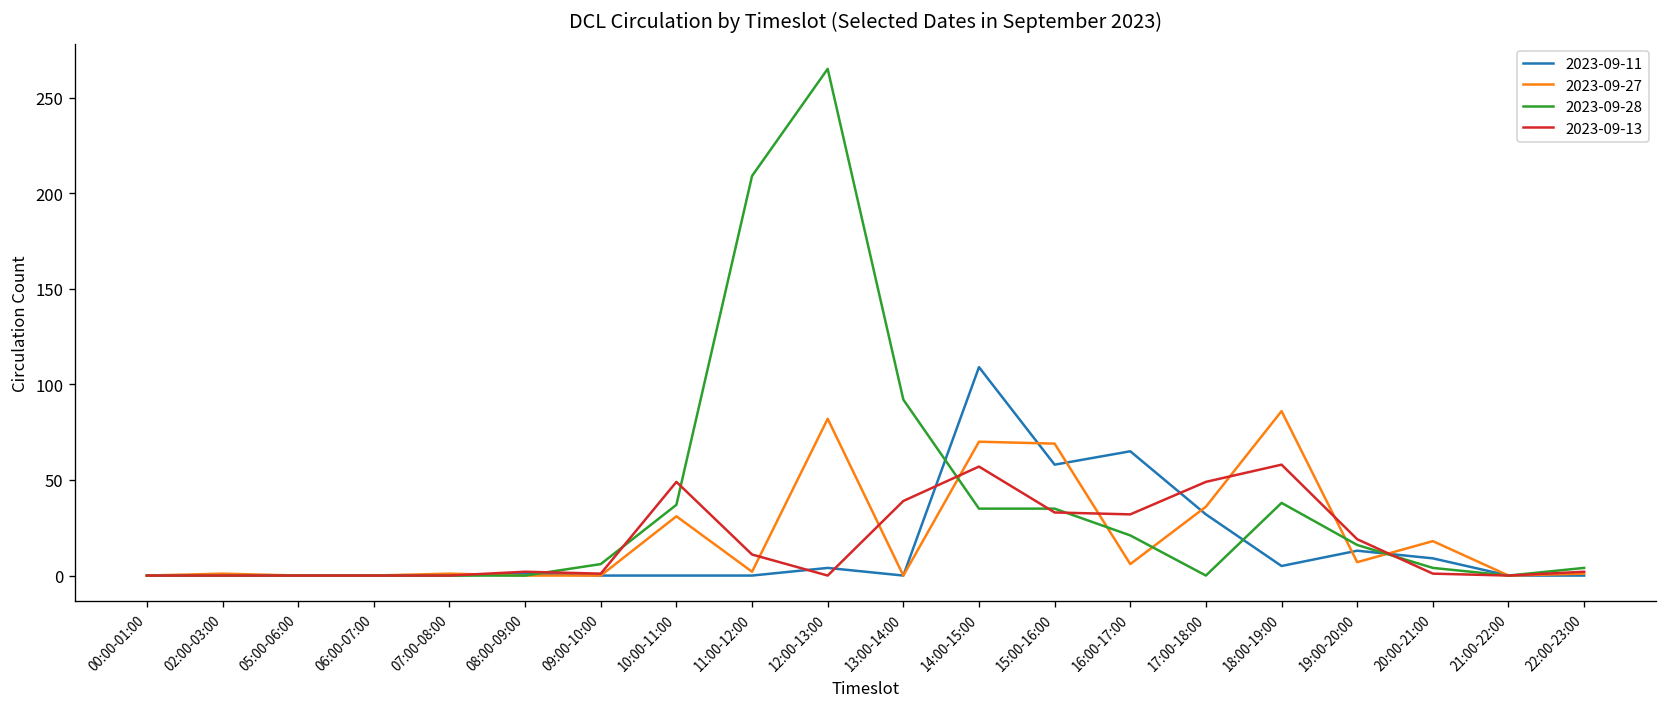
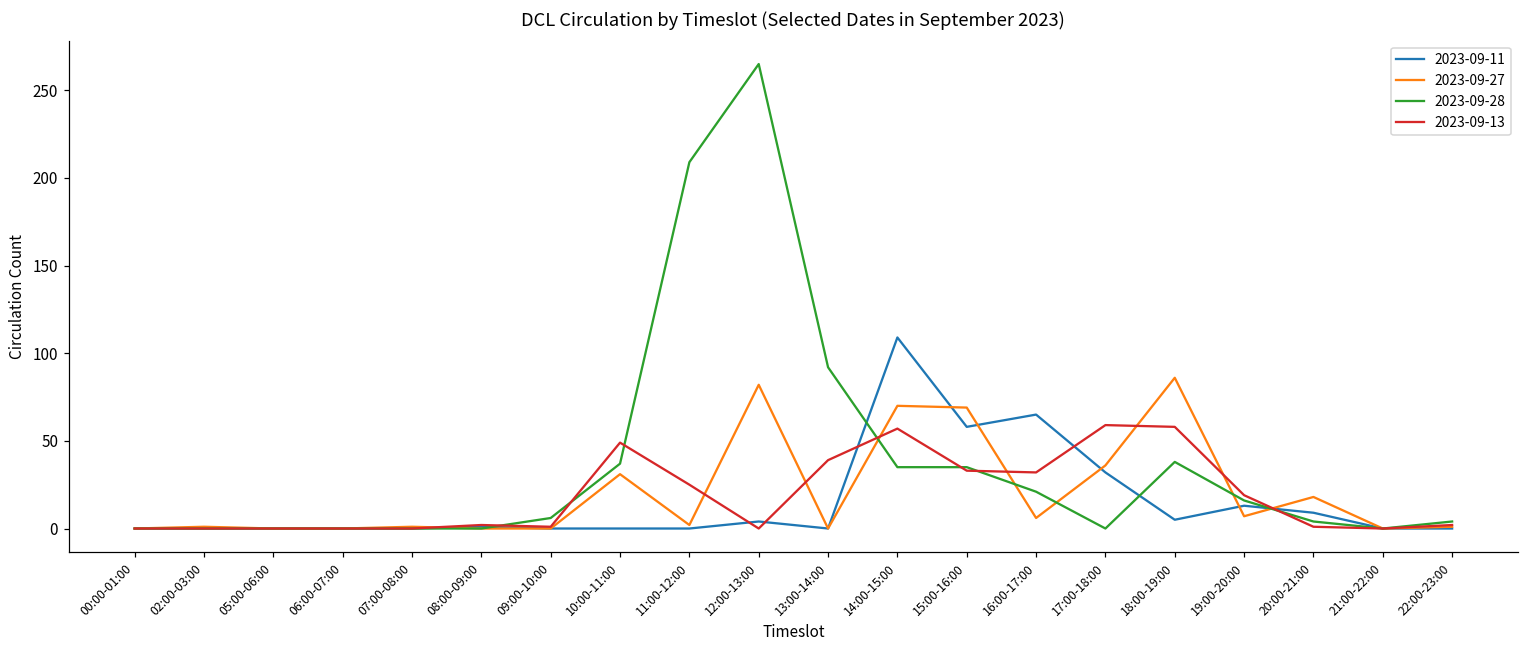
  {
    "2023-09-11": {
      "10:00-11:00": 0,
      "11:00-12:00": 0,
      "12:00-13:00": 4,
      "14:00-15:00": 109,
      "15:00-16:00": 58,
      "16:00-17:00": 65,
      "17:00-18:00": 32,
      "18:00-19:00": 5,
      "19:00-20:00": 13,
      "20:00-21:00": 9
    },
    "2023-09-27": {
      "10:00-11:00": 31,
      "11:00-12:00": 2,
      "12:00-13:00": 82,
      "14:00-15:00": 70,
      "15:00-16:00": 69,
      "16:00-17:00": 6,
      "17:00-18:00": 36,
      "18:00-19:00": 86,
      "19:00-20:00": 7,
      "20:00-21:00": 18
    },
    "2023-09-28": {
      "09:00-10:00": 6,
      "10:00-11:00": 37,
      "11:00-12:00": 209,
      "12:00-13:00": 265,
      "13:00-14:00": 92,
      "14:00-15:00": 35,
      "15:00-16:00": 35,
      "16:00-17:00": 21,
      "17:00-18:00": 0,
      "18:00-19:00": 38,
      "19:00-20:00": 16,
      "20:00-21:00": 4,
      "22:00-23:00": 4
    },
    "2023-09-13": {
      "10:00-11:00": 49,
-     "11:00-12:00": 11,
+     "11:00-12:00": 25,
      "12:00-13:00": 0,
      "13:00-14:00": 39,
      "14:00-15:00": 57,
      "15:00-16:00": 33,
      "16:00-17:00": 32,
-     "17:00-18:00": 49,
+     "17:00-18:00": 59,
      "18:00-19:00": 58,
      "19:00-20:00": 19,
      "20:00-21:00": 1
    }
  }
